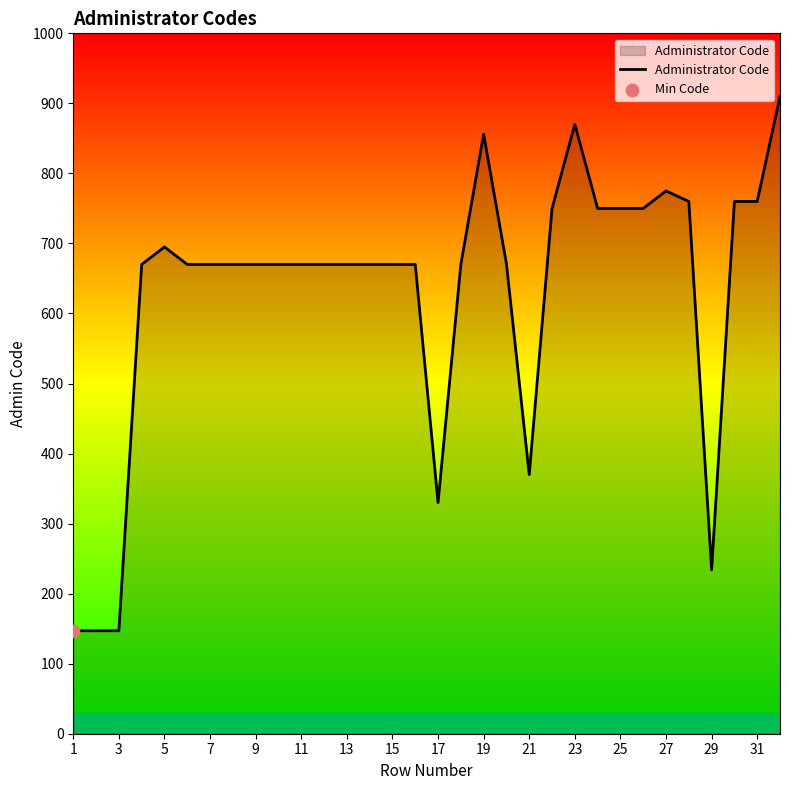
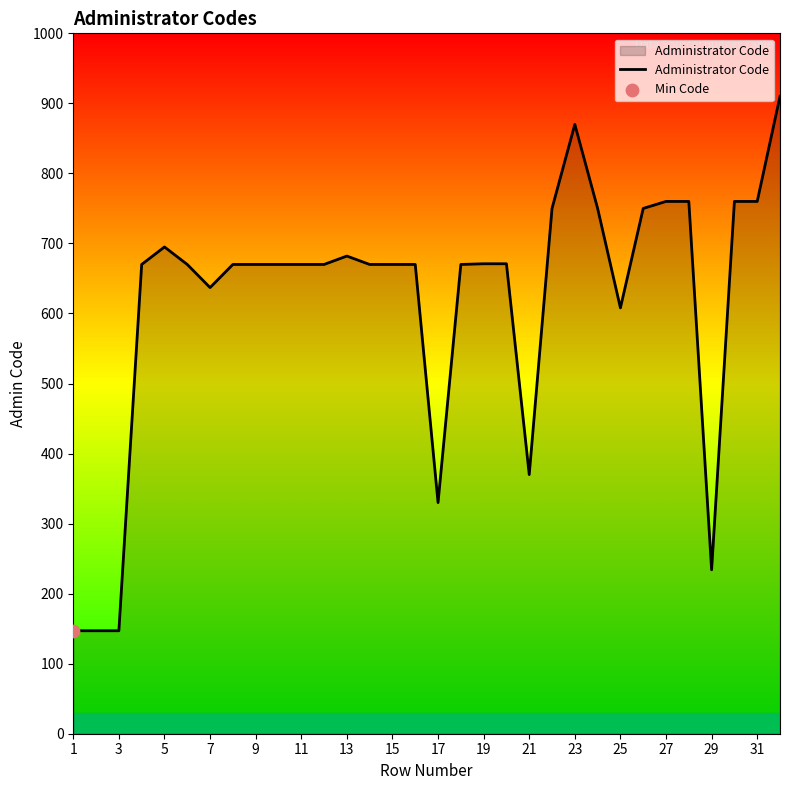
  {
    "Administrator Code": {
      "3": 150,
      "5": 700,
-     "7": 670,
+     "7": 640,
      "9": 670,
      "11": 670,
-     "13": 670,
+     "13": 680,
      "15": 670,
      "17": 330,
-     "19": 860,
+     "19": 670,
      "21": 370,
      "23": 870,
-     "25": 750,
-     "27": 780,
+     "25": 610,
+     "27": 760,
      "29": 230,
      "31": 760
    }
  }
